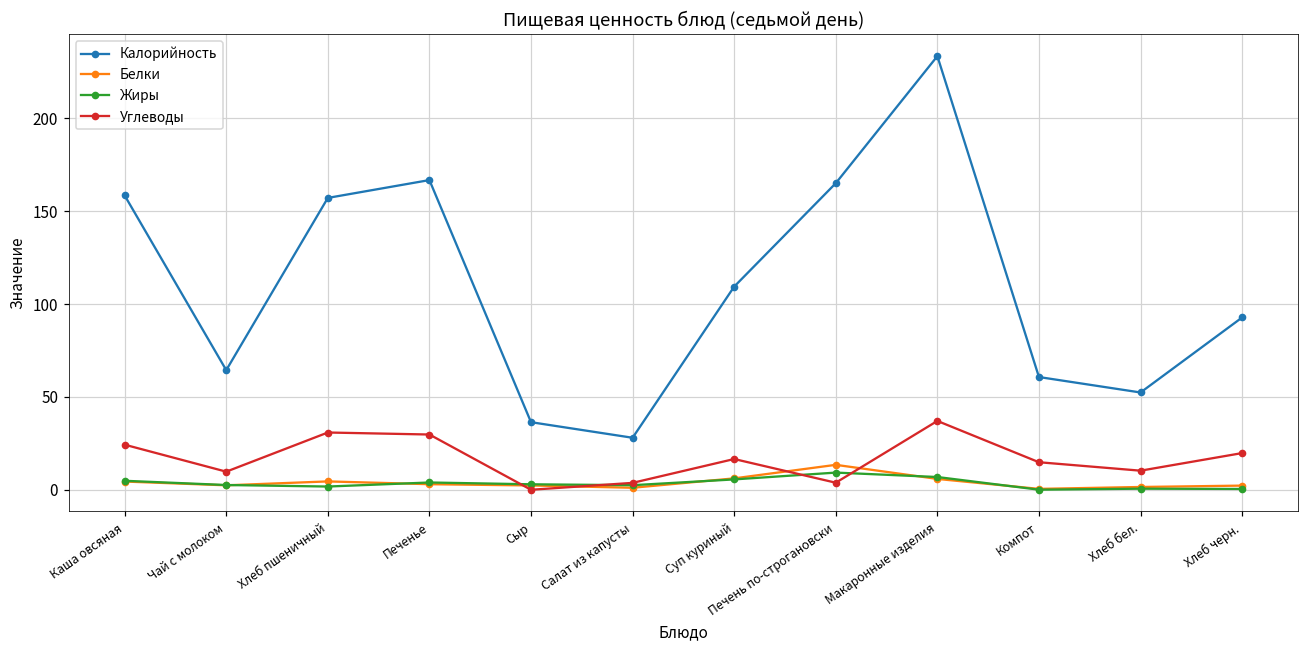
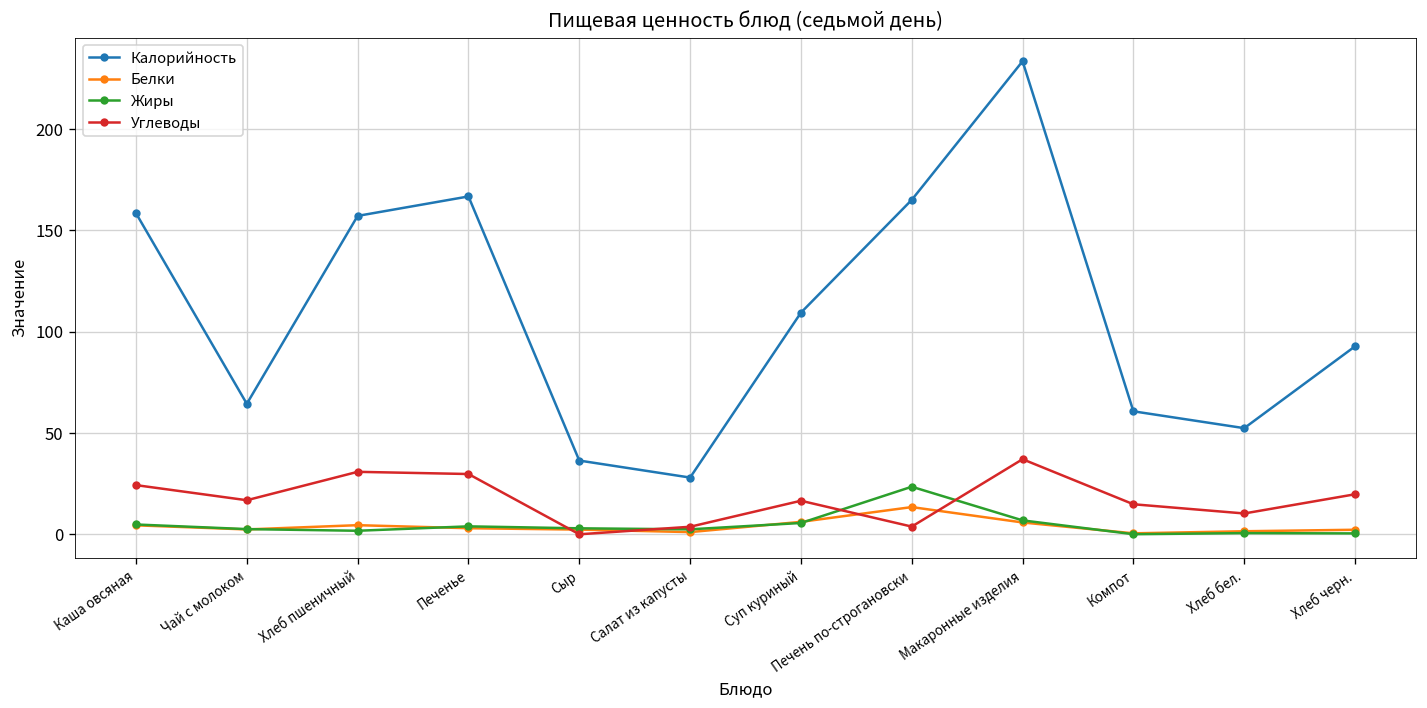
  {
    "Калорийность": {
      "Каша овсяная": 159,
      "Чай с молоком": 64,
      "Хлеб пшеничный": 157,
      "Печенье": 167,
      "Сыр": 36,
      "Салат из капусты": 28,
      "Суп куриный": 109,
      "Печень по-строгановски": 165,
      "Макаронные изделия": 234,
      "Компот": 61,
      "Хлеб бел.": 52,
      "Хлеб черн.": 93
    },
    "Белки": {
      "Хлеб пшеничный": 5,
      "Печень по-строгановски": 13,
      "Хлеб черн.": 2
    },
    "Жиры": {
      "Хлеб пшеничный": 2,
-     "Печень по-строгановски": 9,
+     "Печень по-строгановски": 23,
      "Хлеб черн.": 0
    },
    "Углеводы": {
      "Каша овсяная": 24,
-     "Чай с молоком": 10,
+     "Чай с молоком": 17,
      "Хлеб пшеничный": 31,
      "Печенье": 30,
      "Сыр": 0,
      "Суп куриный": 17,
      "Печень по-строгановски": 4,
      "Макаронные изделия": 37,
      "Компот": 15,
      "Хлеб бел.": 10,
      "Хлеб черн.": 20
    }
  }
